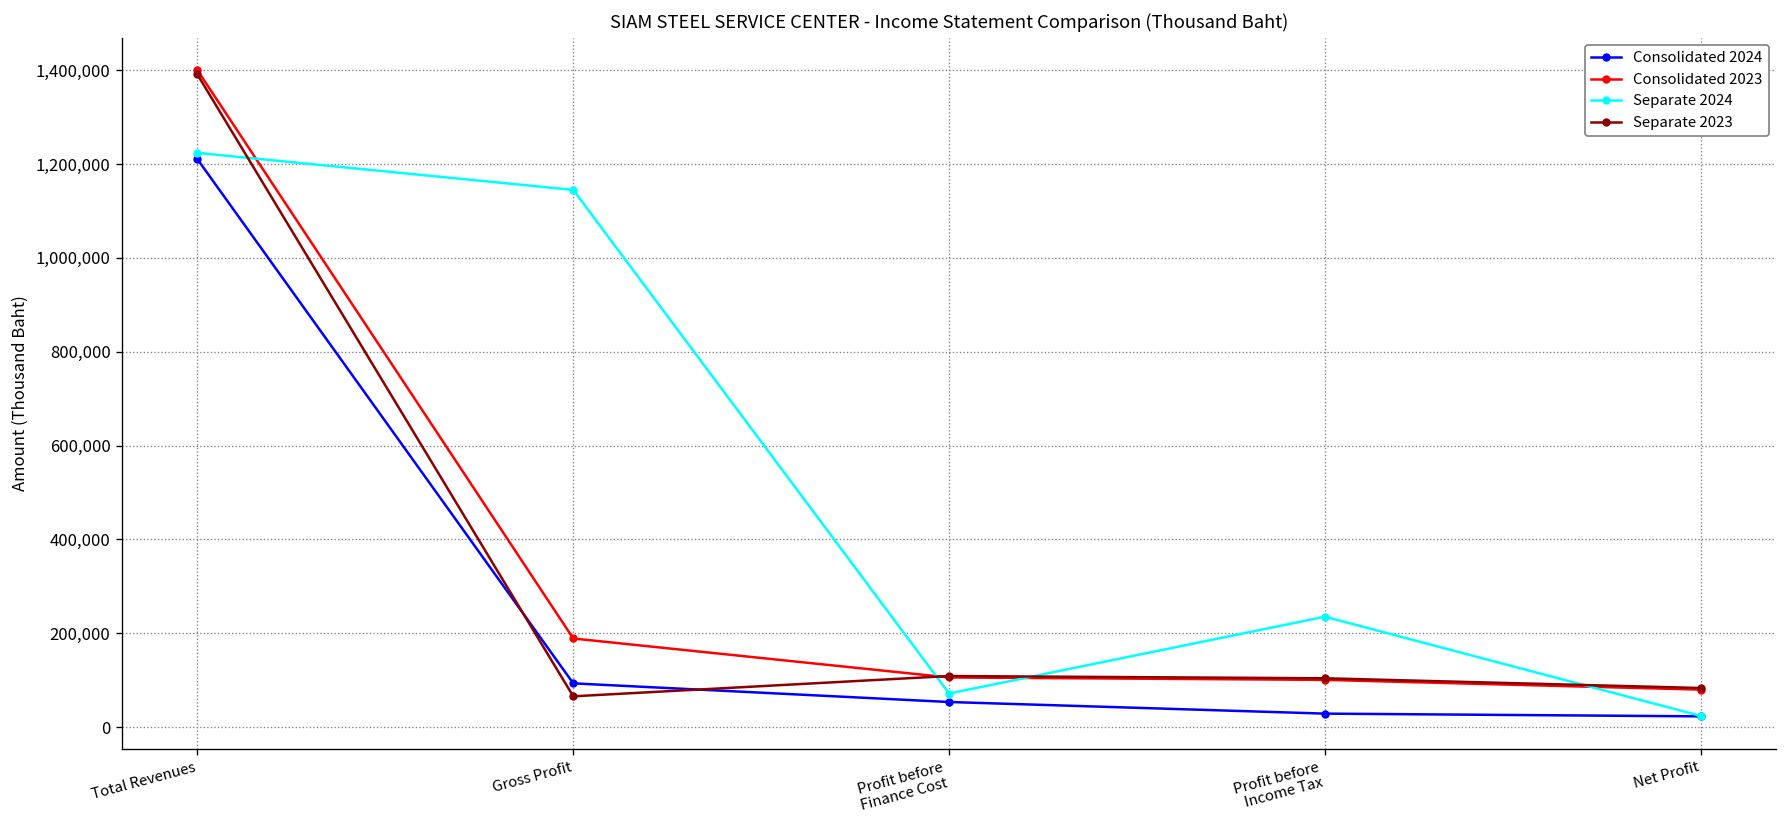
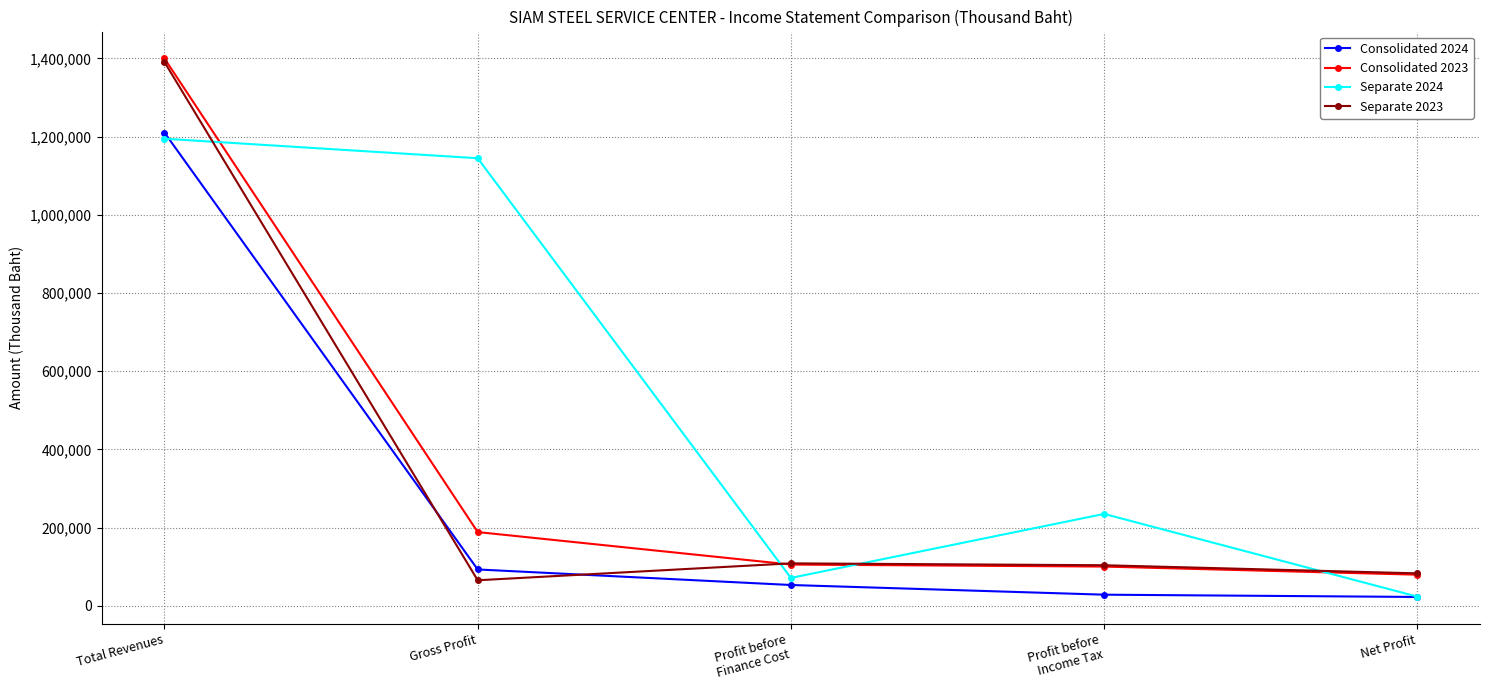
  {
    "Consolidated 2024": {
      "Total Revenues": "1,210,000",
      "Gross Profit": "90,000",
      "Profit before Finance Cost": "50,000",
      "Profit before Income Tax": "30,000"
    },
    "Consolidated 2023": {
      "Total Revenues": "1,400,000",
      "Gross Profit": "190,000"
    },
    "Separate 2024": {
-     "Total Revenues": "1,220,000",
+     "Total Revenues": "1,190,000",
      "Gross Profit": "1,140,000",
      "Profit before Finance Cost": "70,000",
      "Profit before Income Tax": "240,000"
    },
    "Separate 2023": {
      "Total Revenues": "1,390,000",
      "Gross Profit": "70,000"
    }
  }
